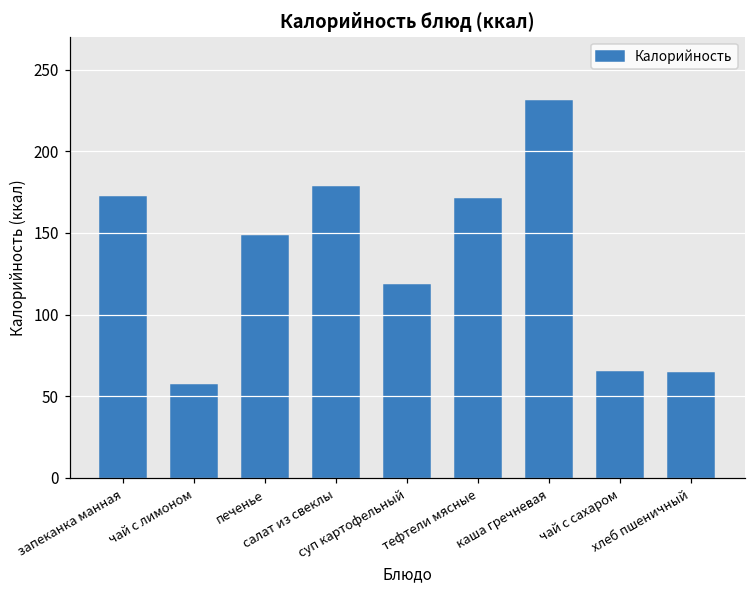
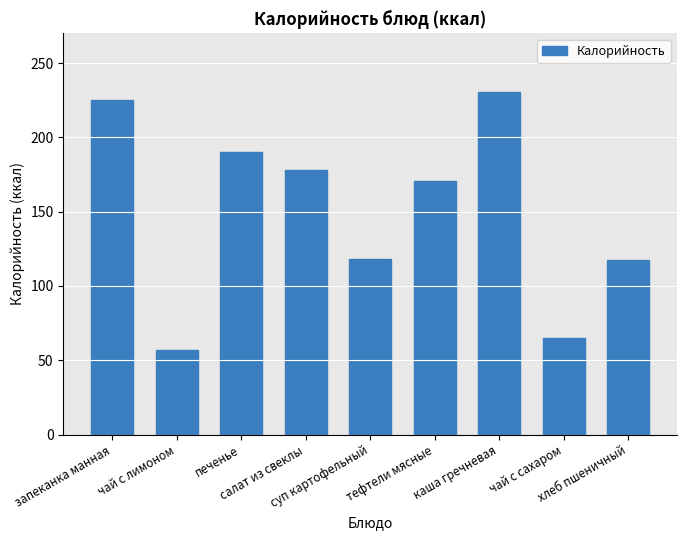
  {
-   "запеканка манная": 172,
+   "запеканка манная": 225,
    "чай с лимоном": 57,
-   "печенье": 148,
+   "печенье": 190,
    "салат из свеклы": 178,
    "суп картофельный": 118,
    "тефтели мясные": 171,
    "каша гречневая": 230,
    "чай с сахаром": 65,
-   "хлеб пшеничный": 64
+   "хлеб пшеничный": 117
  }
